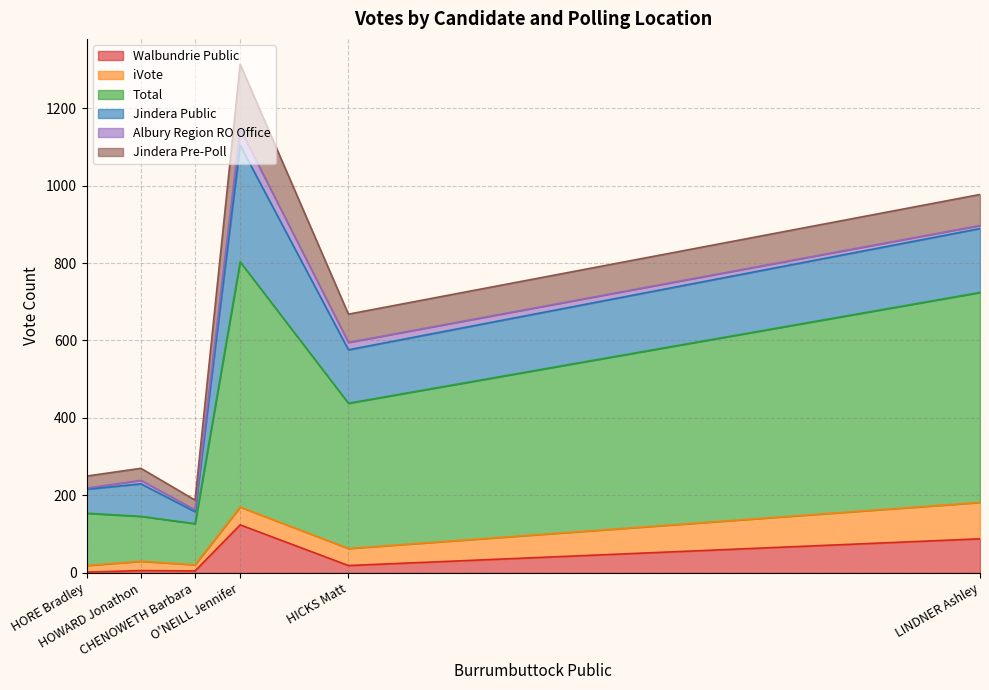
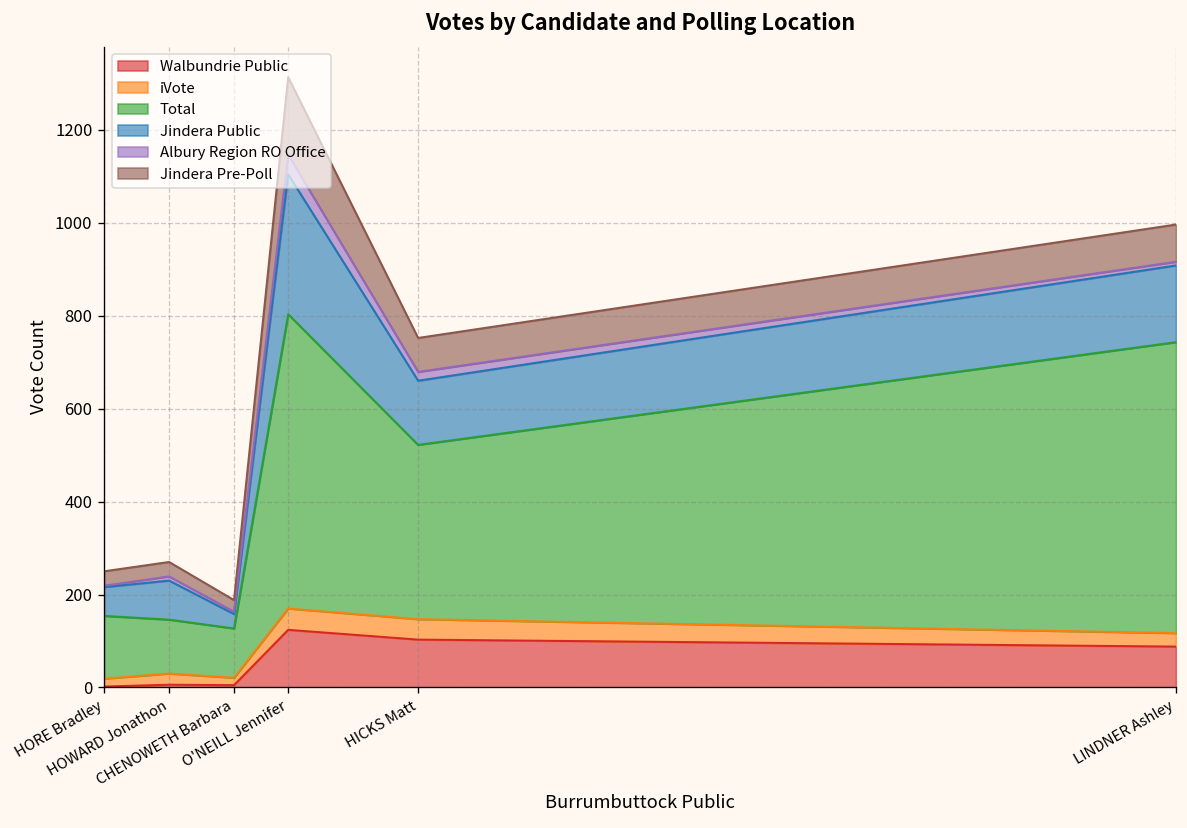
  {
    "Walbundrie Public": {
      "HORE Bradley": 0,
      "HOWARD Jonathon": 10,
      "CHENOWETH Barbara": 10,
      "O'NEILL Jennifer": 120,
-     "HICKS Matt": 20,
+     "HICKS Matt": 100,
      "LINDNER Ashley": 90
    },
    "iVote": {
      "HORE Bradley": 20,
      "HOWARD Jonathon": 20,
      "CHENOWETH Barbara": 20,
      "O'NEILL Jennifer": 50,
      "HICKS Matt": 40,
-     "LINDNER Ashley": 90
+     "LINDNER Ashley": 30
    },
    "Total": {
      "HORE Bradley": 140,
      "HOWARD Jonathon": 120,
      "CHENOWETH Barbara": 110,
      "O'NEILL Jennifer": 630,
      "HICKS Matt": 380,
-     "LINDNER Ashley": 540
+     "LINDNER Ashley": 630
    },
    "Jindera Public": {
      "HOWARD Jonathon": 80,
      "HICKS Matt": 140,
      "LINDNER Ashley": 170
    },
    "Albury Region RO Office": {
      "HOWARD Jonathon": 10,
      "HICKS Matt": 20,
      "LINDNER Ashley": 10
    },
    "Jindera Pre-Poll": {
      "HORE Bradley": 30,
      "HOWARD Jonathon": 30,
      "CHENOWETH Barbara": 30,
      "HICKS Matt": 70,
      "LINDNER Ashley": 80
    }
  }
